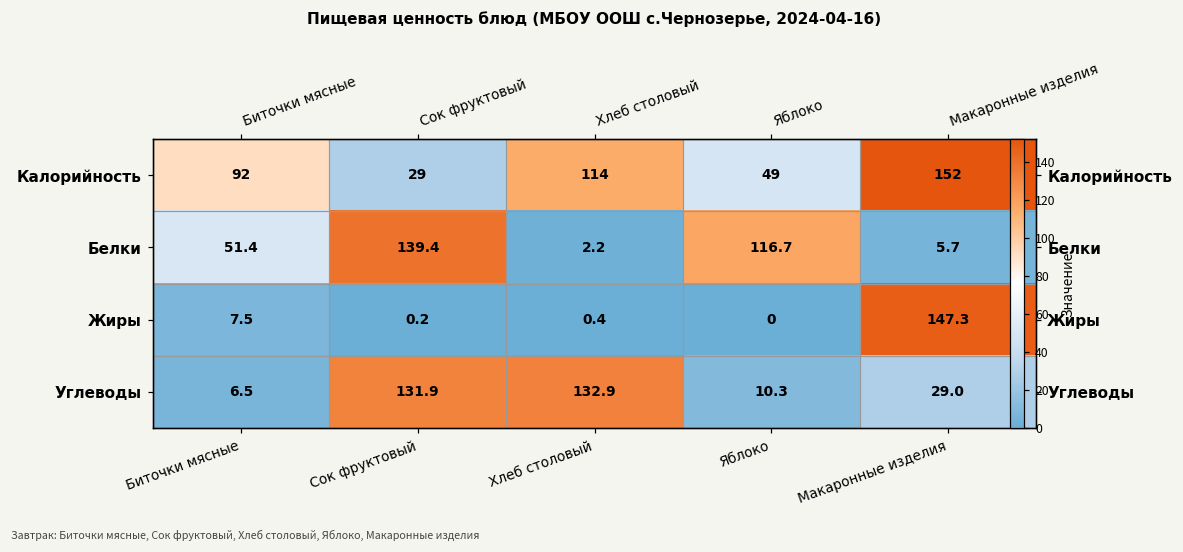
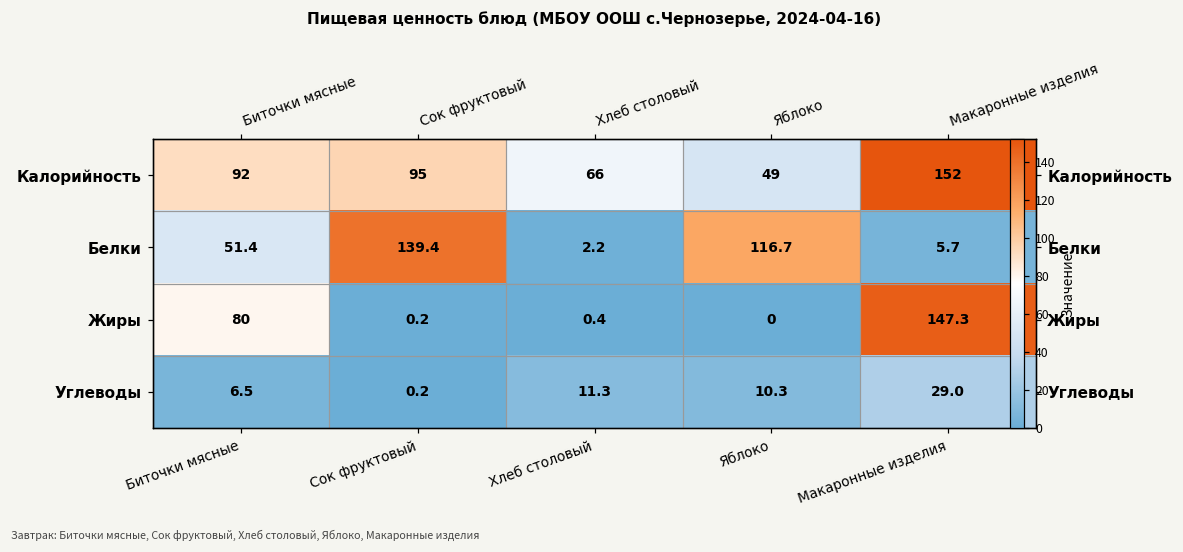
  {
    "Калорийность": {
      "Биточки мясные": 92,
-     "Сок фруктовый": 29,
-     "Хлеб столовый": 114,
+     "Сок фруктовый": 95,
+     "Хлеб столовый": 66,
      "Яблоко": 49,
      "Макаронные изделия": 152
    },
    "Белки": {
      "Биточки мясные": 51.4,
      "Сок фруктовый": 139.4,
      "Хлеб столовый": 2.2,
      "Яблоко": 116.7,
      "Макаронные изделия": 5.7
    },
    "Жиры": {
-     "Биточки мясные": 7.5,
+     "Биточки мясные": 80,
      "Сок фруктовый": 0.2,
      "Хлеб столовый": 0.4,
      "Яблоко": 0,
      "Макаронные изделия": 147.3
    },
    "Углеводы": {
      "Биточки мясные": 6.5,
-     "Сок фруктовый": 131.9,
-     "Хлеб столовый": 132.9,
+     "Сок фруктовый": 0.2,
+     "Хлеб столовый": 11.3,
      "Яблоко": 10.3,
      "Макаронные изделия": 29.0
    }
  }
